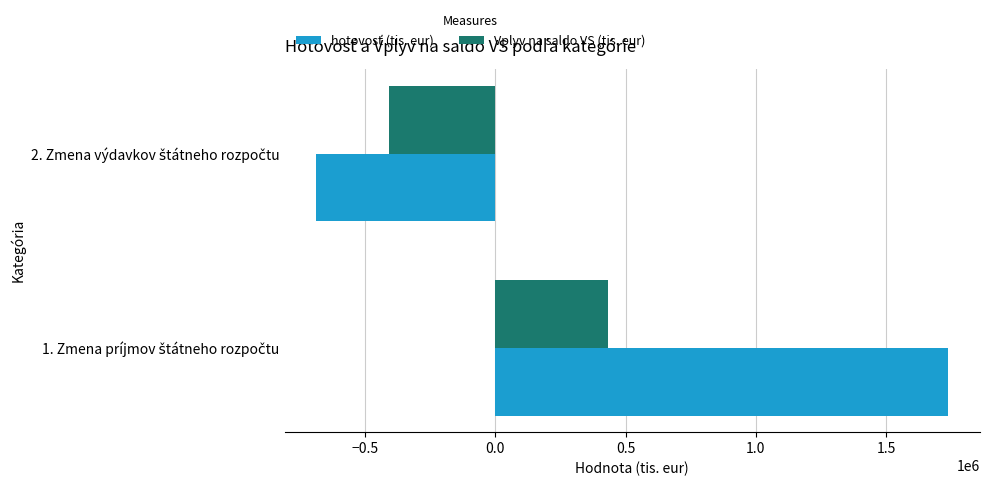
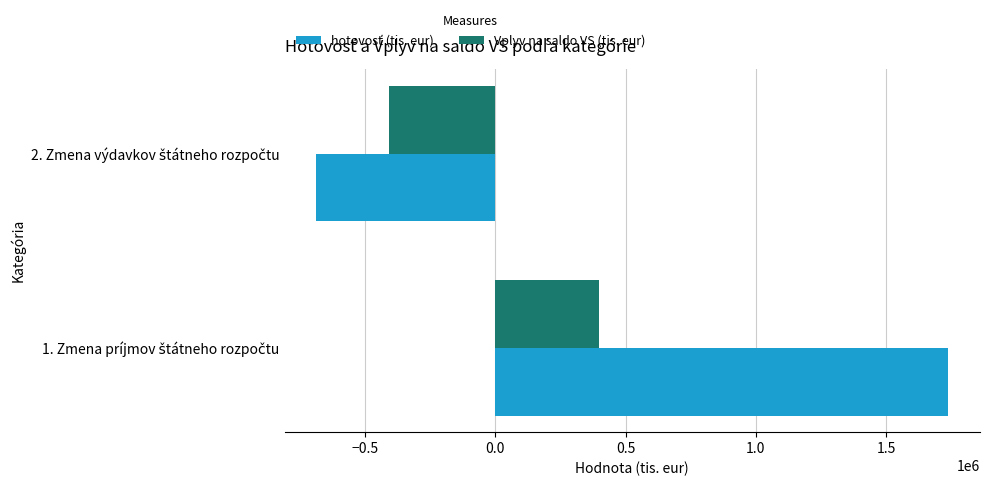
  {
    "hotovosť (tis. eur)": {
      "2. Zmena výdavkov štátneho rozpočtu": -690000,
      "1. Zmena príjmov štátneho rozpočtu": 1740000
    },
    "Vplyv na saldo VS (tis. eur)": {
      "2. Zmena výdavkov štátneho rozpočtu": -410000,
-     "1. Zmena príjmov štátneho rozpočtu": 430000
+     "1. Zmena príjmov štátneho rozpočtu": 400000
    }
  }
